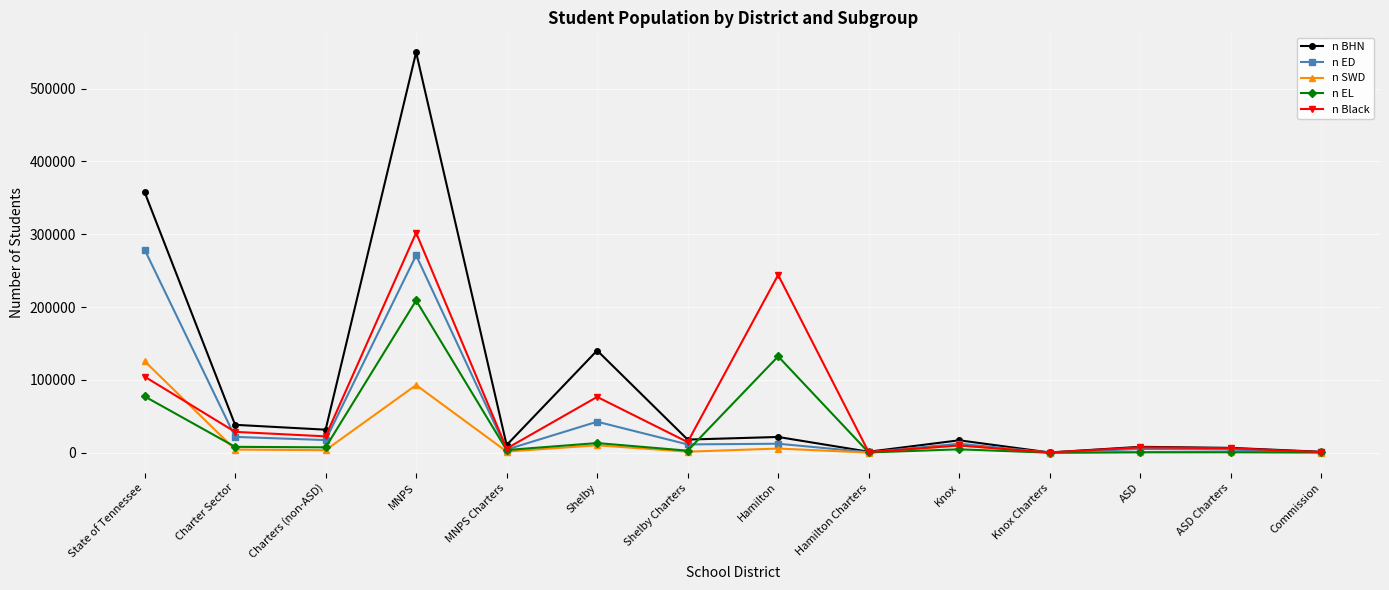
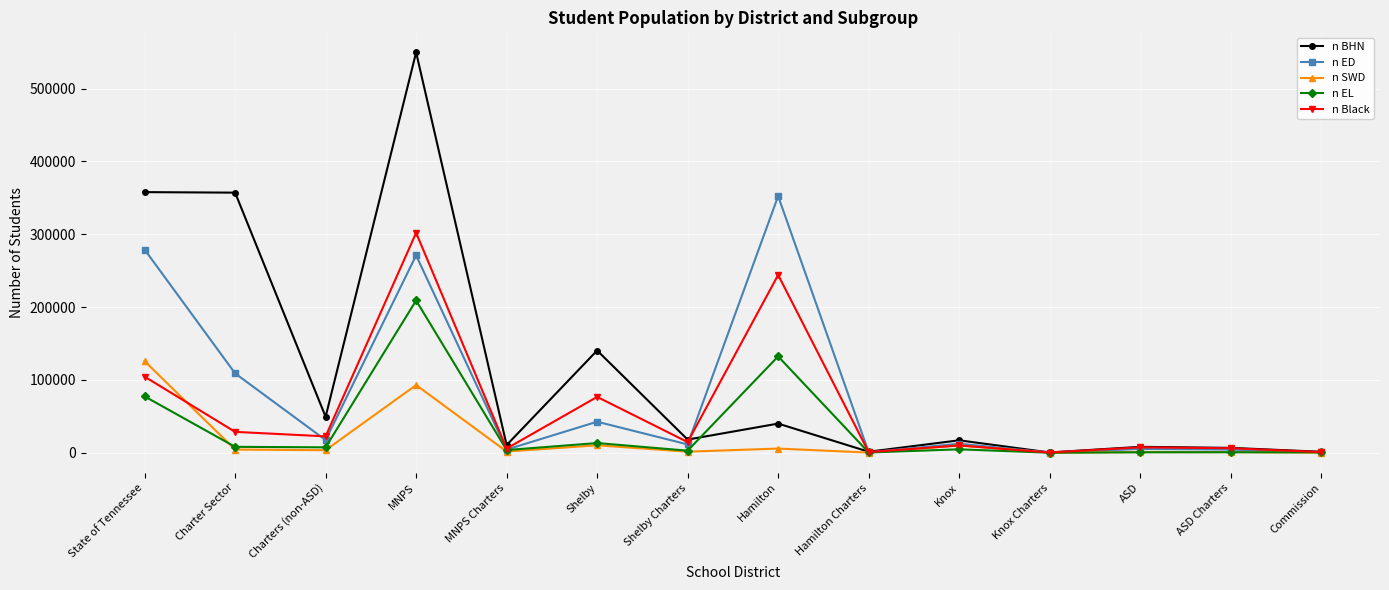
  {
    "n BHN": {
      "State of Tennessee": 360000,
-     "Charter Sector": 40000,
-     "Charters (non-ASD)": 30000,
+     "Charter Sector": 360000,
+     "Charters (non-ASD)": 50000,
      "MNPS": 550000,
      "MNPS Charters": 10000,
      "Shelby": 140000,
-     "Hamilton": 20000,
+     "Hamilton": 40000,
      "Knox": 20000
    },
    "n ED": {
      "State of Tennessee": 280000,
-     "Charter Sector": 20000,
+     "Charter Sector": 110000,
      "Charters (non-ASD)": 20000,
      "MNPS": 270000,
      "Shelby": 40000,
-     "Hamilton": 10000
+     "Hamilton": 350000
    },
    "n SWD": {
      "State of Tennessee": 130000,
      "Charter Sector": 0,
      "Charters (non-ASD)": 0,
      "MNPS": 90000,
      "Hamilton": 10000
    },
    "n EL": {
      "State of Tennessee": 80000,
      "Charter Sector": 10000,
      "Charters (non-ASD)": 10000,
      "MNPS": 210000,
      "Hamilton": 130000,
      "Knox": 0
    },
    "n Black": {
      "State of Tennessee": 100000,
      "Charter Sector": 30000,
      "Charters (non-ASD)": 20000,
      "MNPS": 300000,
      "Shelby": 80000,
      "Hamilton": 240000
    }
  }
